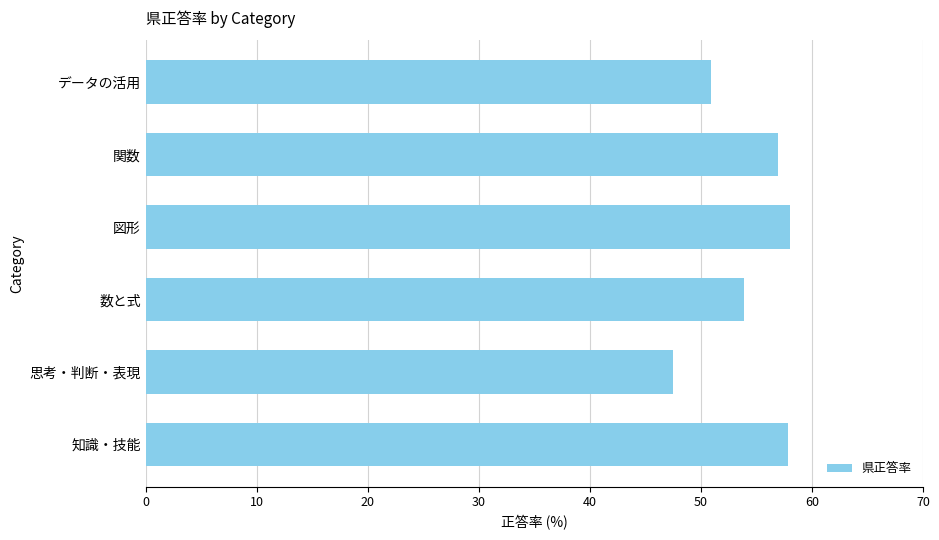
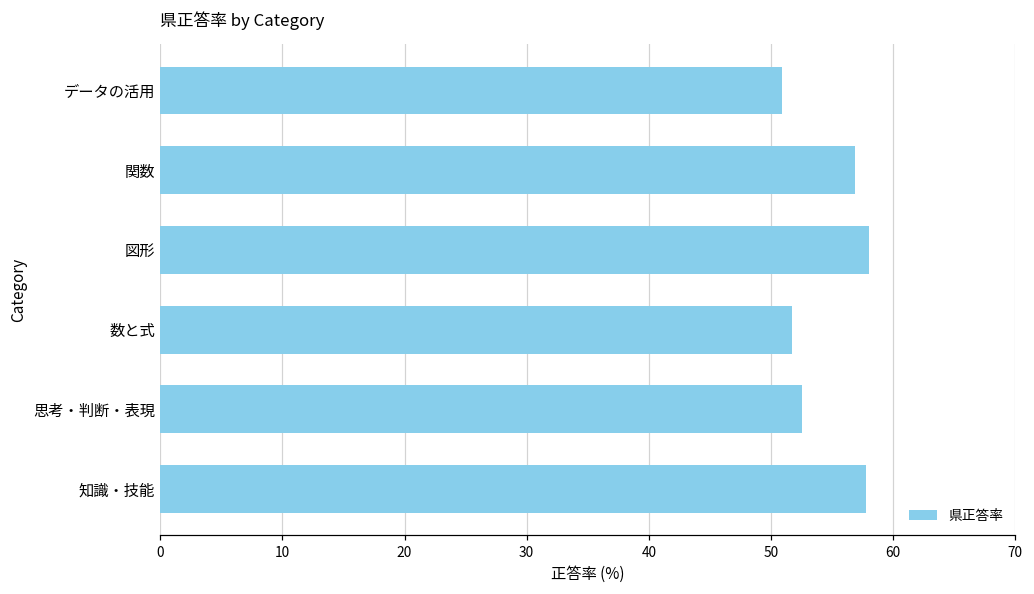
  {
    "データの活用": 50.9,
    "関数": 56.9,
    "図形": 58.0,
-   "数と式": 53.9,
-   "思考・判断・表現": 47.5,
+   "数と式": 51.7,
+   "思考・判断・表現": 52.5,
    "知識・技能": 57.8
  }
